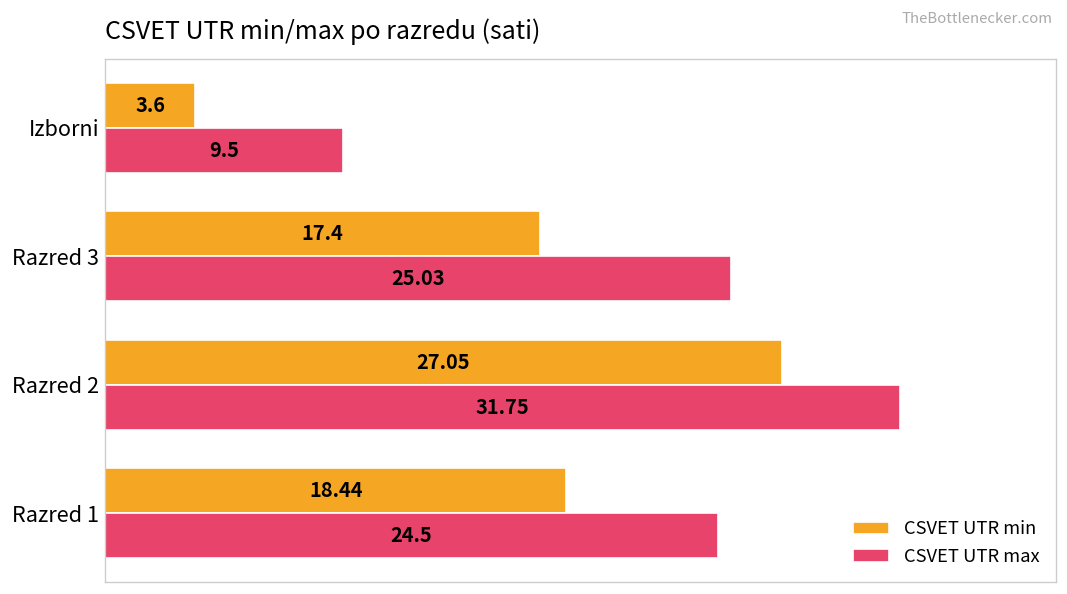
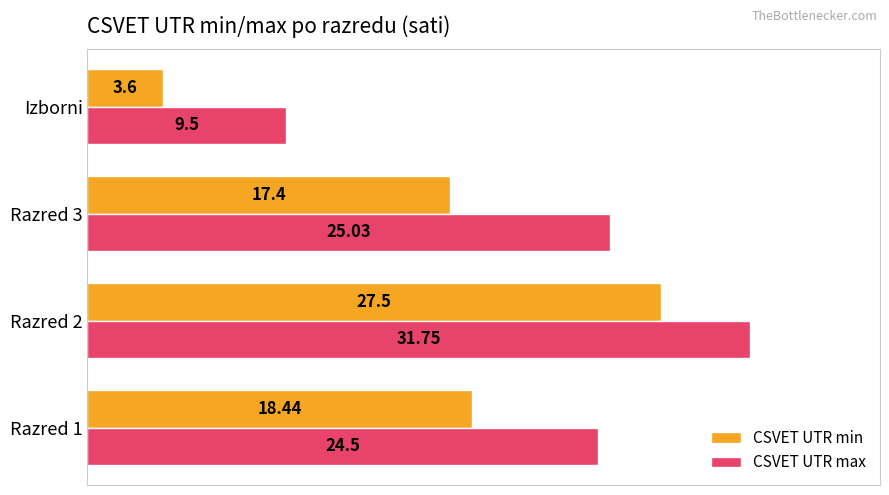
  {
    "CSVET UTR min": {
      "Izborni": 3.6,
      "Razred 3": 17.4,
-     "Razred 2": 27.05,
+     "Razred 2": 27.5,
      "Razred 1": 18.44
    },
    "CSVET UTR max": {
      "Izborni": 9.5,
      "Razred 3": 25.03,
      "Razred 2": 31.75,
      "Razred 1": 24.5
    }
  }
